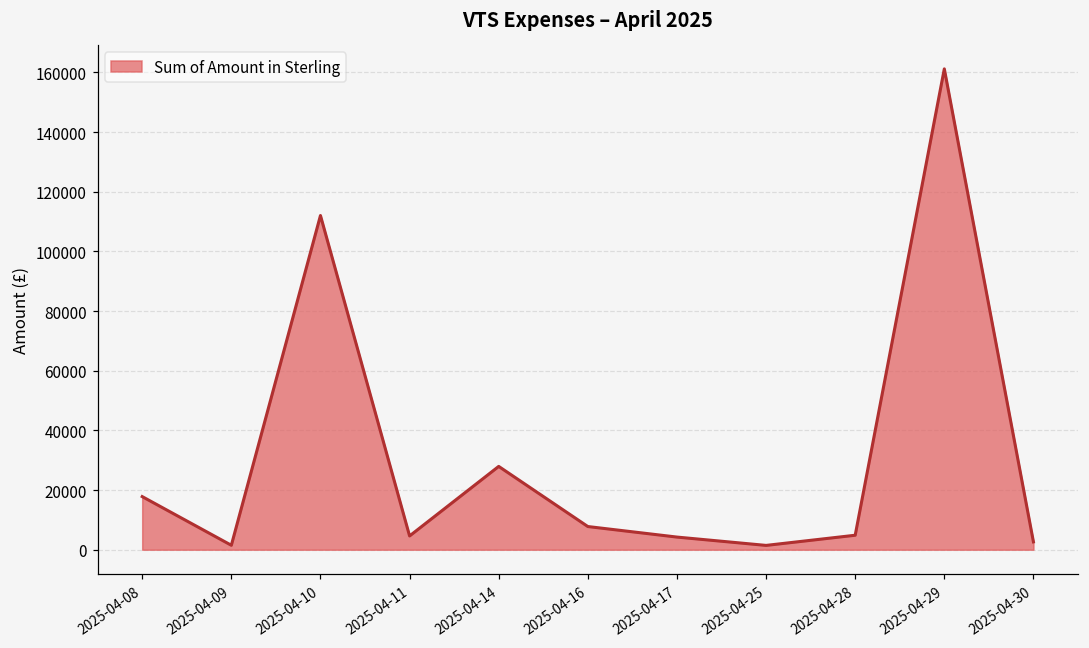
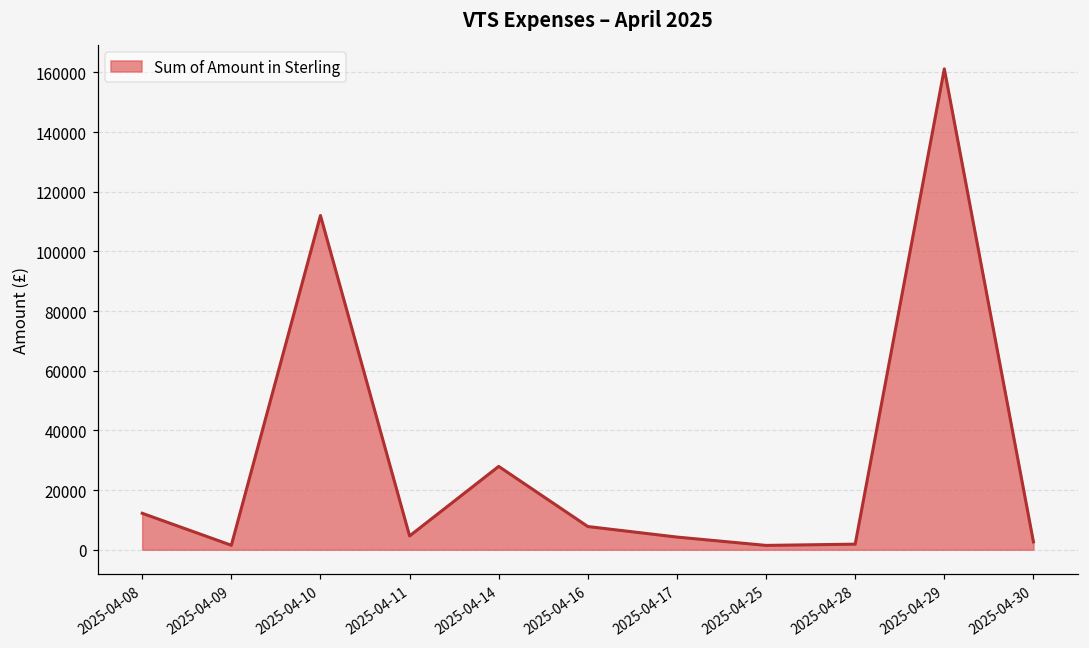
  {
-   "2025-04-08": 18000,
+   "2025-04-08": 12000,
    "2025-04-09": 1000,
    "2025-04-10": 112000,
    "2025-04-11": 5000,
    "2025-04-14": 28000,
    "2025-04-16": 8000,
    "2025-04-17": 4000,
    "2025-04-25": 1000,
-   "2025-04-28": 5000,
+   "2025-04-28": 2000,
    "2025-04-29": 161000,
    "2025-04-30": 3000
  }
